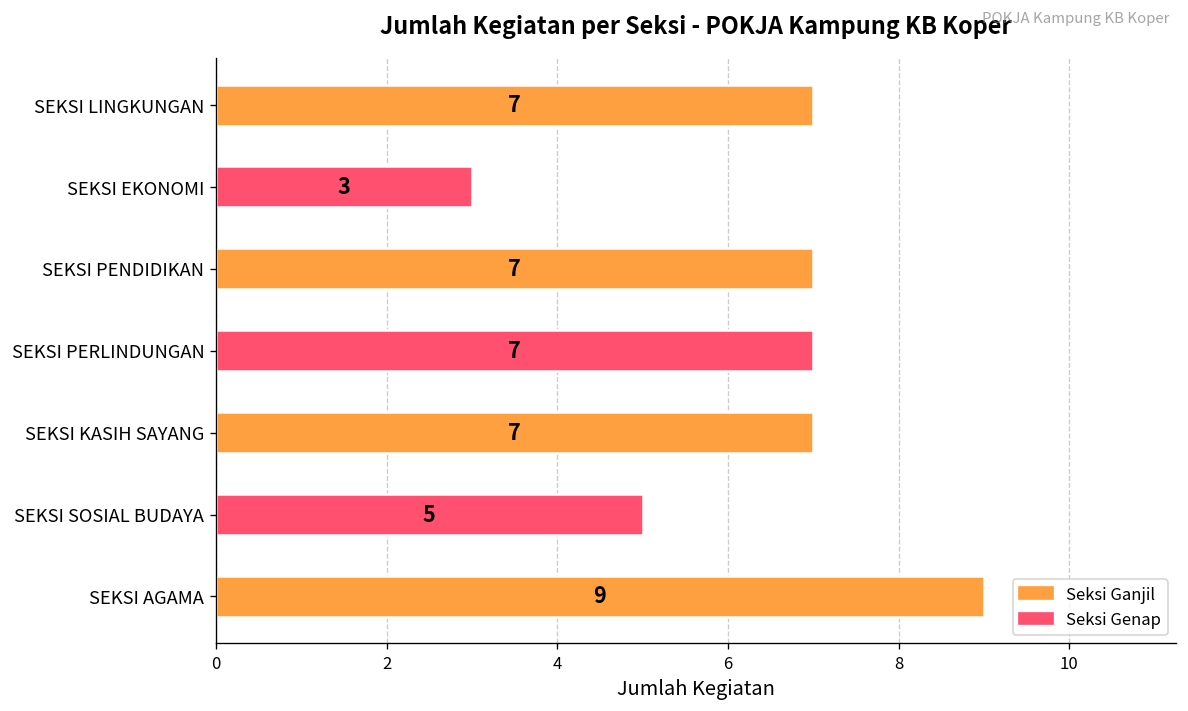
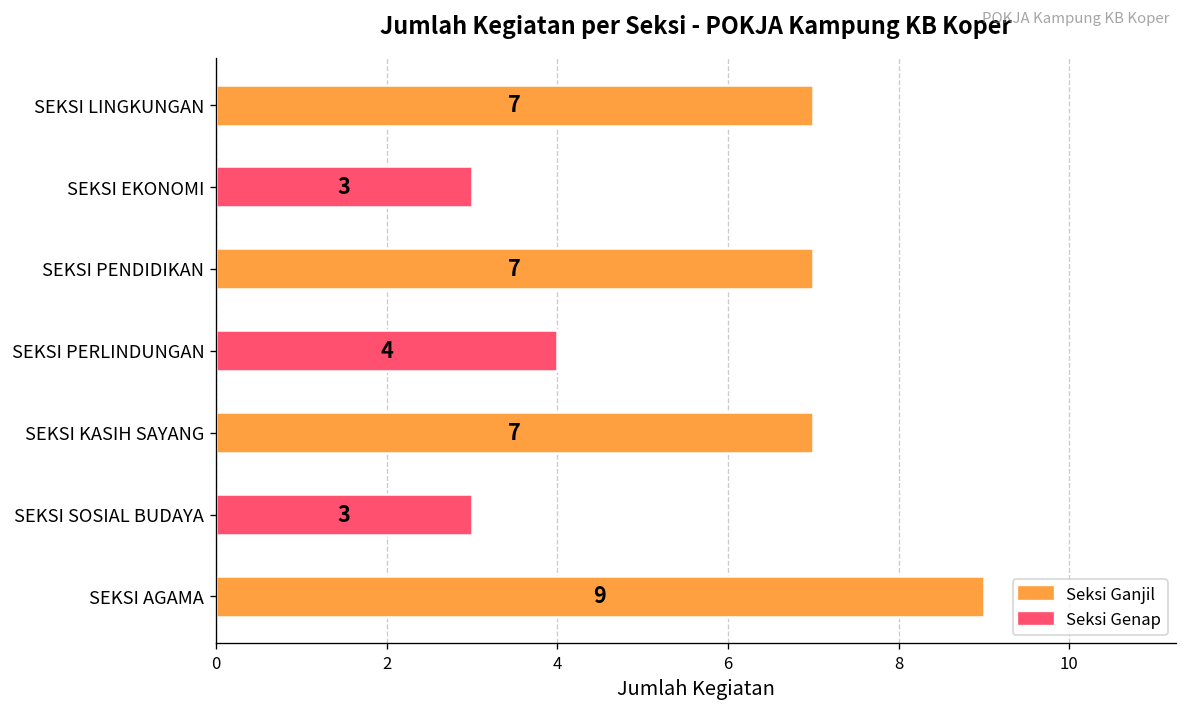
  {
    "SEKSI LINGKUNGAN": 7,
    "SEKSI EKONOMI": 3,
    "SEKSI PENDIDIKAN": 7,
-   "SEKSI PERLINDUNGAN": 7,
+   "SEKSI PERLINDUNGAN": 4,
    "SEKSI KASIH SAYANG": 7,
-   "SEKSI SOSIAL BUDAYA": 5,
+   "SEKSI SOSIAL BUDAYA": 3,
    "SEKSI AGAMA": 9
  }
